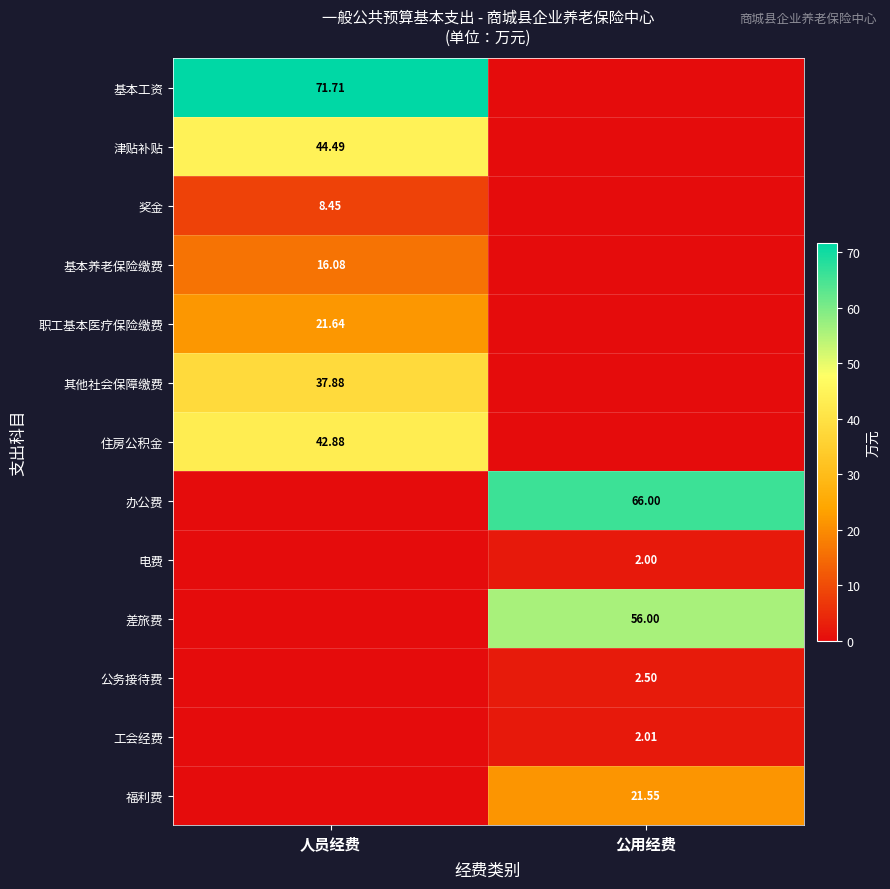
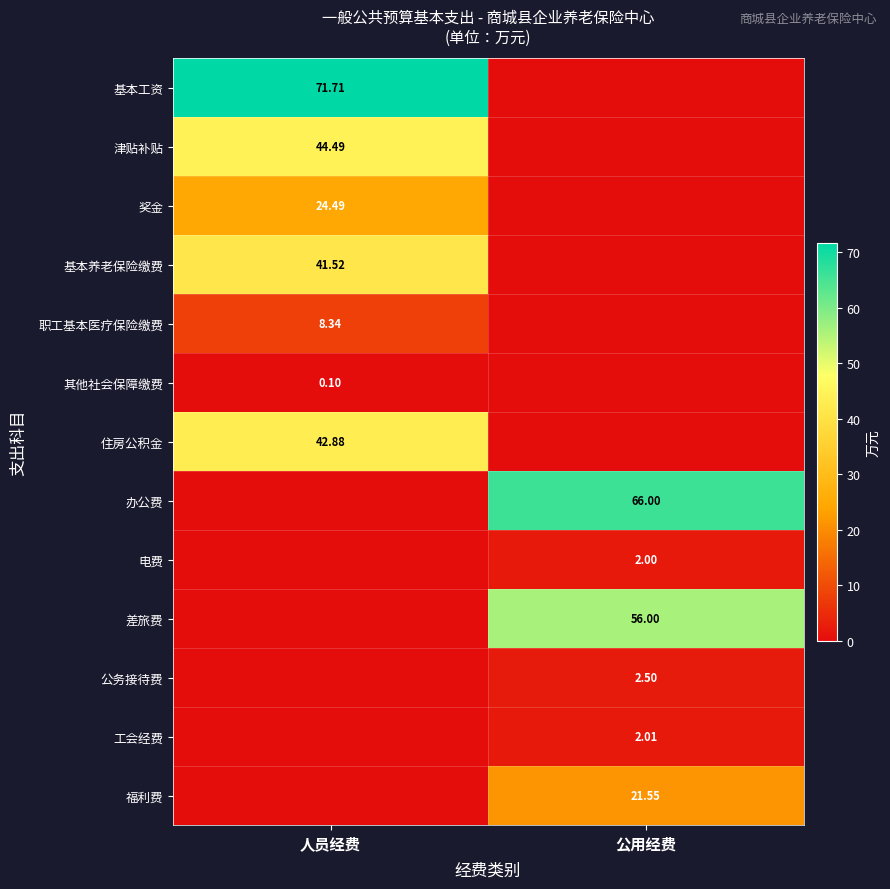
  {
    "基本工资": {
      "人员经费": 71.71
    },
    "津贴补贴": {
      "人员经费": 44.49
    },
    "奖金": {
-     "人员经费": 8.45
+     "人员经费": 24.49
    },
    "基本养老保险缴费": {
-     "人员经费": 16.08
+     "人员经费": 41.52
    },
    "职工基本医疗保险缴费": {
-     "人员经费": 21.64
+     "人员经费": 8.34
    },
    "其他社会保障缴费": {
-     "人员经费": 37.88
+     "人员经费": 0.10
    },
    "住房公积金": {
      "人员经费": 42.88
    },
    "办公费": {
      "公用经费": 66.00
    },
    "电费": {
      "公用经费": 2.00
    },
    "差旅费": {
      "公用经费": 56.00
    },
    "公务接待费": {
      "公用经费": 2.50
    },
    "工会经费": {
      "公用经费": 2.01
    },
    "福利费": {
      "公用经费": 21.55
    }
  }
